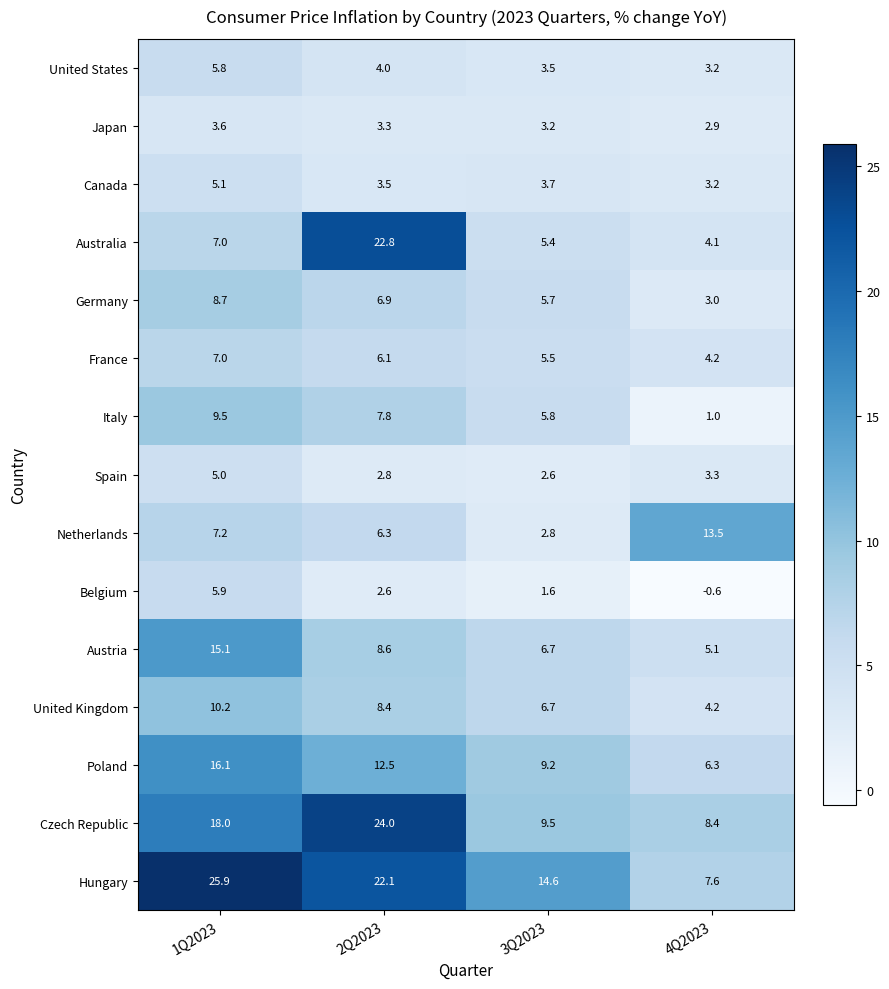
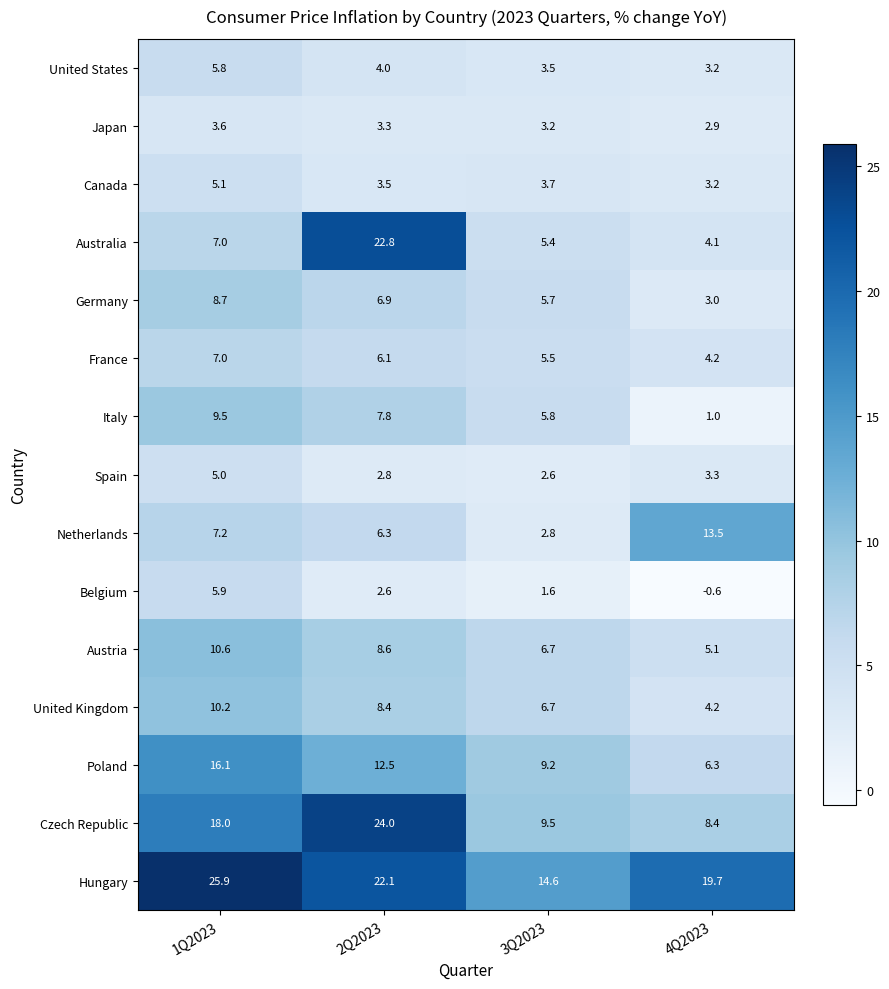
  {
    "United States": {
      "1Q2023": 5.8,
      "2Q2023": 4.0,
      "3Q2023": 3.5,
      "4Q2023": 3.2
    },
    "Japan": {
      "1Q2023": 3.6,
      "2Q2023": 3.3,
      "3Q2023": 3.2,
      "4Q2023": 2.9
    },
    "Canada": {
      "1Q2023": 5.1,
      "2Q2023": 3.5,
      "3Q2023": 3.7,
      "4Q2023": 3.2
    },
    "Australia": {
      "1Q2023": 7.0,
      "2Q2023": 22.8,
      "3Q2023": 5.4,
      "4Q2023": 4.1
    },
    "Germany": {
      "1Q2023": 8.7,
      "2Q2023": 6.9,
      "3Q2023": 5.7,
      "4Q2023": 3.0
    },
    "France": {
      "1Q2023": 7.0,
      "2Q2023": 6.1,
      "3Q2023": 5.5,
      "4Q2023": 4.2
    },
    "Italy": {
      "1Q2023": 9.5,
      "2Q2023": 7.8,
      "3Q2023": 5.8,
      "4Q2023": 1.0
    },
    "Spain": {
      "1Q2023": 5.0,
      "2Q2023": 2.8,
      "3Q2023": 2.6,
      "4Q2023": 3.3
    },
    "Netherlands": {
      "1Q2023": 7.2,
      "2Q2023": 6.3,
      "3Q2023": 2.8,
      "4Q2023": 13.5
    },
    "Belgium": {
      "1Q2023": 5.9,
      "2Q2023": 2.6,
      "3Q2023": 1.6,
      "4Q2023": -0.6
    },
    "Austria": {
-     "1Q2023": 15.1,
+     "1Q2023": 10.6,
      "2Q2023": 8.6,
      "3Q2023": 6.7,
      "4Q2023": 5.1
    },
    "United Kingdom": {
      "1Q2023": 10.2,
      "2Q2023": 8.4,
      "3Q2023": 6.7,
      "4Q2023": 4.2
    },
    "Poland": {
      "1Q2023": 16.1,
      "2Q2023": 12.5,
      "3Q2023": 9.2,
      "4Q2023": 6.3
    },
    "Czech Republic": {
      "1Q2023": 18.0,
      "2Q2023": 24.0,
      "3Q2023": 9.5,
      "4Q2023": 8.4
    },
    "Hungary": {
      "1Q2023": 25.9,
      "2Q2023": 22.1,
      "3Q2023": 14.6,
-     "4Q2023": 7.6
+     "4Q2023": 19.7
    }
  }
